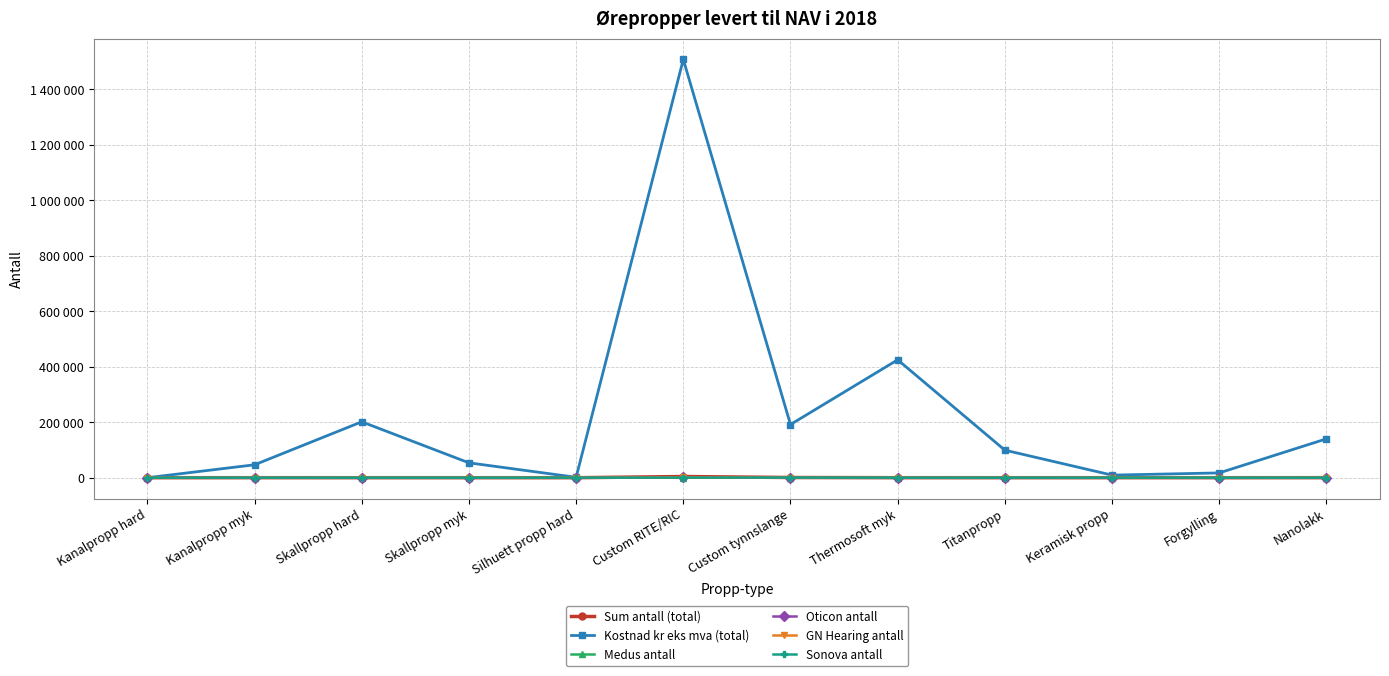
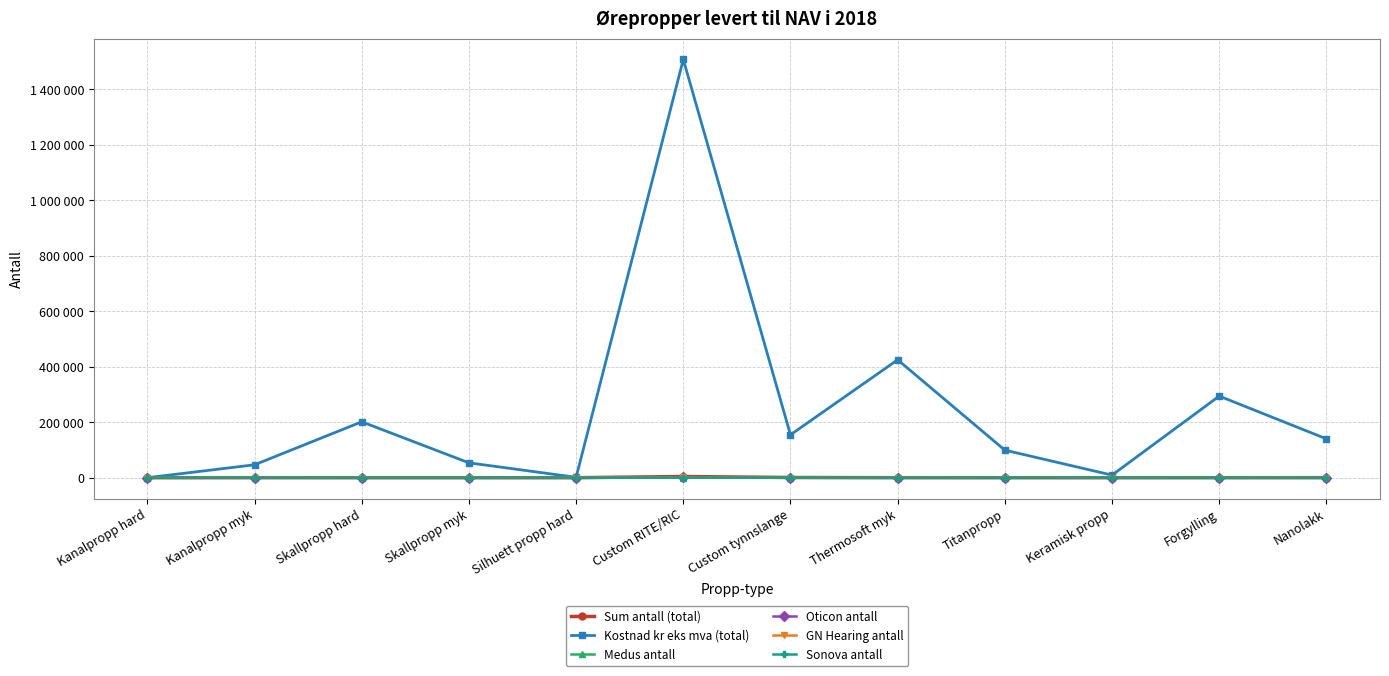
  {
    "Kostnad kr eks mva (total)": {
      "Kanalpropp myk": 50000,
      "Skallpropp hard": 200000,
      "Skallpropp myk": 50000,
      "Custom RITE/RIC": 1510000,
-     "Custom tynnslange": 190000,
+     "Custom tynnslange": 150000,
      "Thermosoft myk": 430000,
      "Titanpropp": 100000,
      "Keramisk propp": 10000,
-     "Forgylling": 20000,
+     "Forgylling": 290000,
      "Nanolakk": 140000
    }
  }
